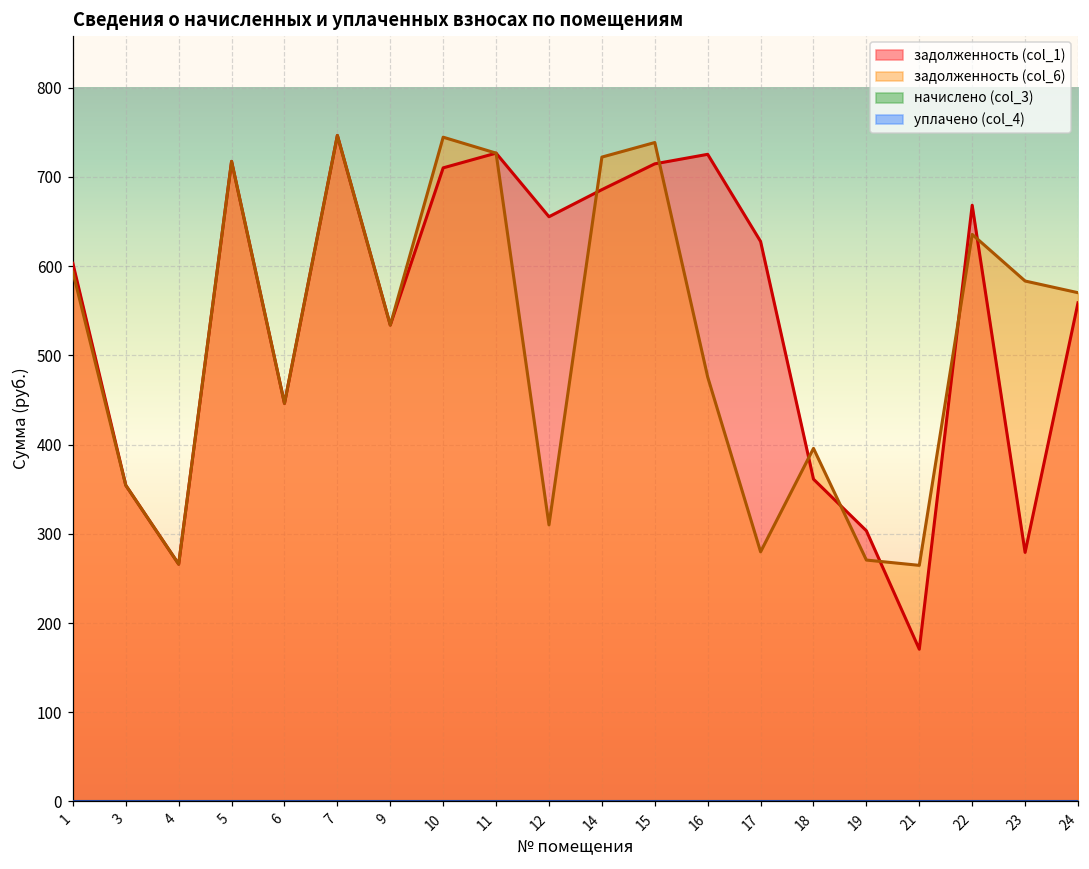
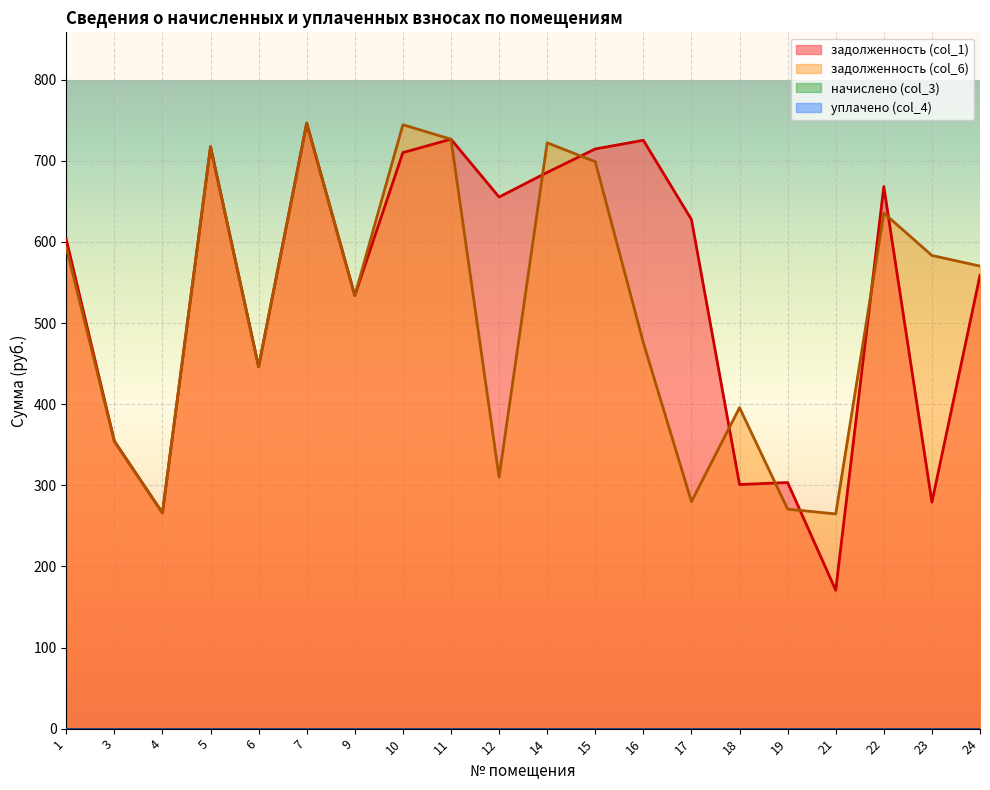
  {
    "задолженность (col_1)": {
      "1": 600,
      "10": 710,
      "12": 660,
      "14": 690,
      "15": 710,
      "16": 730,
      "17": 630,
-     "18": 360,
+     "18": 300,
      "19": 300,
      "21": 170,
      "22": 670,
      "23": 280,
      "24": 560
    },
    "задолженность (col_6)": {
      "1": 590,
      "10": 740,
      "12": 310,
      "14": 720,
-     "15": 740,
+     "15": 700,
      "16": 480,
      "17": 280,
      "18": 400,
      "19": 270,
      "21": 260,
      "22": 640,
      "23": 580,
      "24": 570
    },
    "уплачено (col_4)": {
      "1": 0,
      "3": 0,
      "4": 0,
      "5": 0,
      "6": 0,
      "7": 0,
      "9": 0,
      "10": 0,
      "11": 0,
      "12": 0,
      "14": 0,
      "15": 0,
      "16": 0,
      "17": 0,
      "18": 0,
      "19": 0,
      "21": 0,
      "22": 0,
      "23": 0,
      "24": 0
    }
  }
